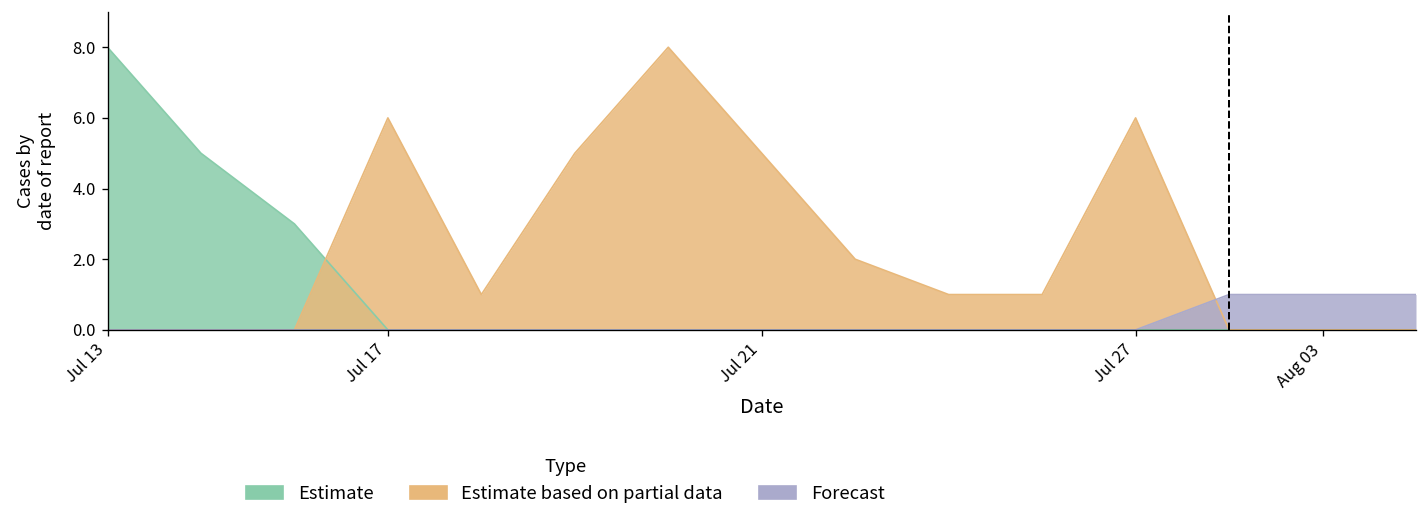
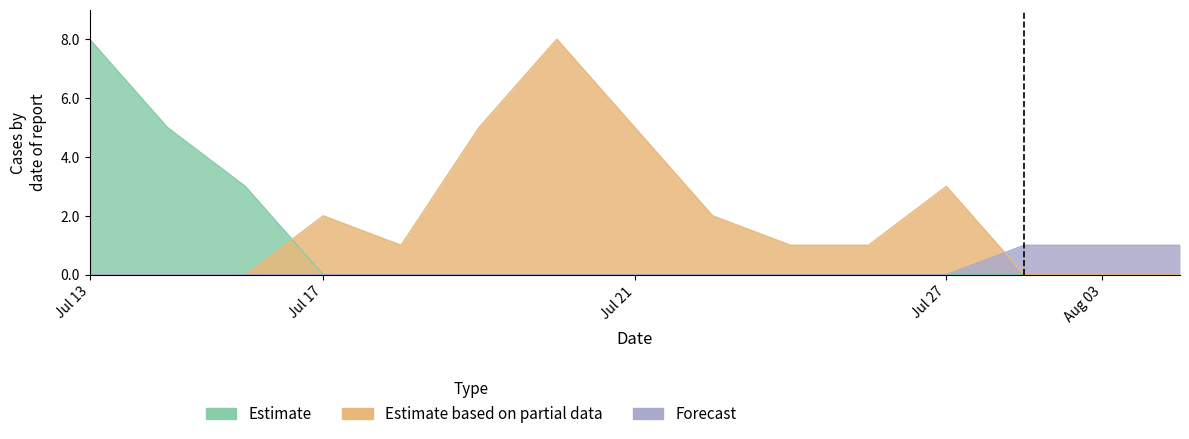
  {
    "Estimate based on partial data": {
-     "Jul 17": 6,
+     "Jul 17": 2,
      "Jul 21": 5,
-     "Jul 27": 6
+     "Jul 27": 3
    }
  }
